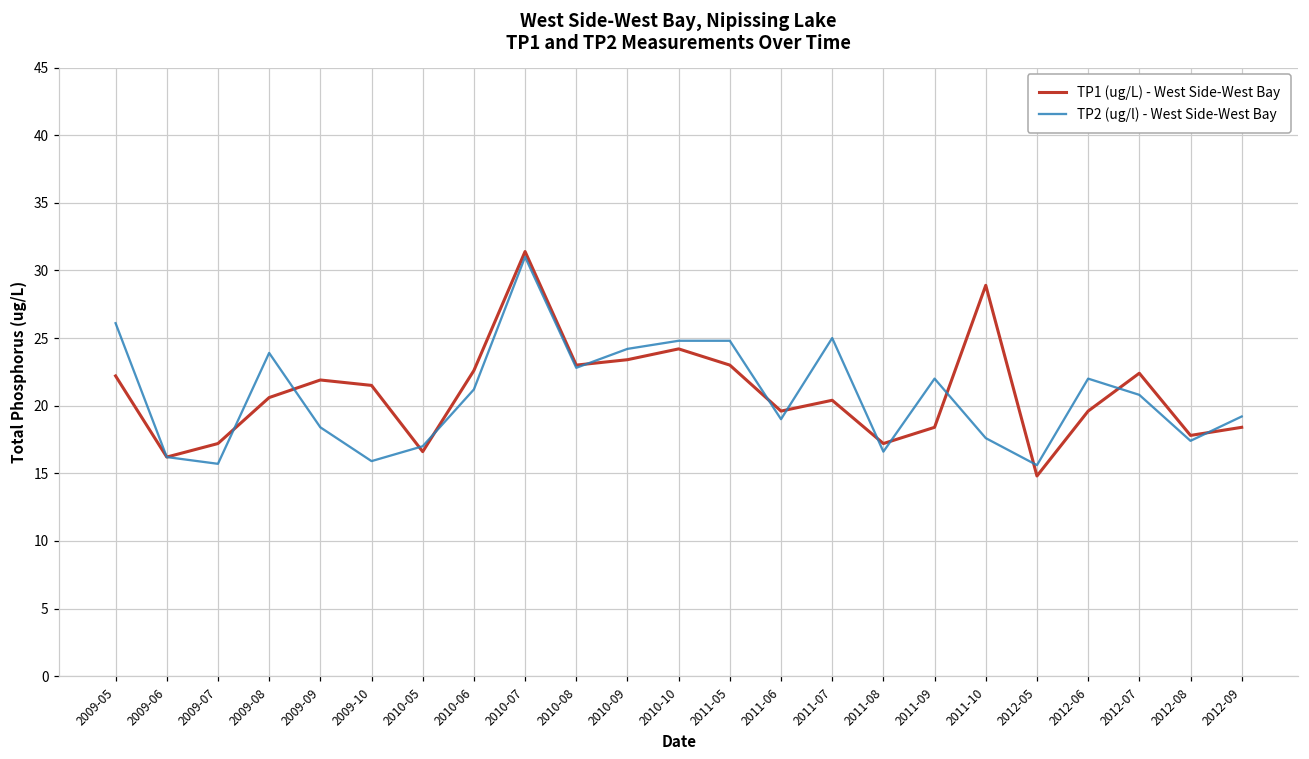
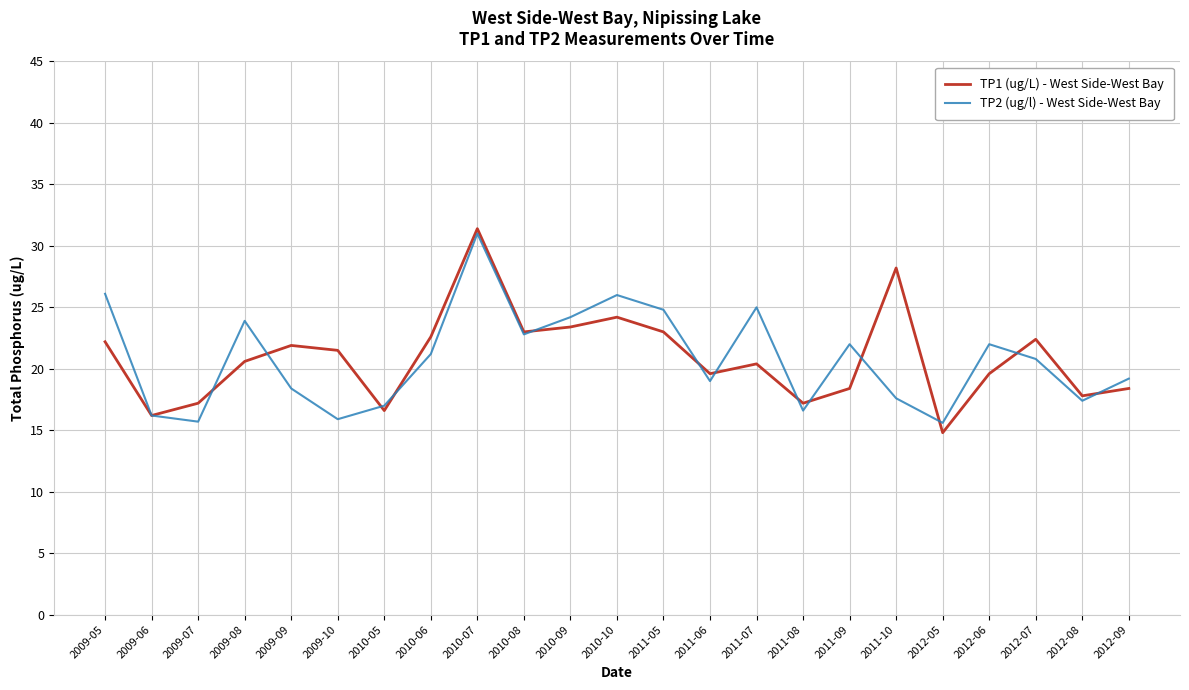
  {
    "TP1 (ug/L) - West Side-West Bay": {
      "2009-05": 22.2,
      "2009-07": 17.2,
      "2009-08": 20.6,
      "2009-09": 21.9,
      "2009-10": 21.5,
      "2010-05": 16.6,
      "2010-06": 22.6,
      "2010-07": 31.4,
      "2010-09": 23.4,
      "2010-10": 24.2,
      "2011-05": 23.0,
      "2011-06": 19.6,
      "2011-07": 20.4,
      "2011-08": 17.2,
      "2011-09": 18.4,
-     "2011-10": 28.9,
+     "2011-10": 28.2,
      "2012-05": 14.8,
      "2012-06": 19.6,
      "2012-07": 22.4,
      "2012-08": 17.8,
      "2012-09": 18.4
    },
    "TP2 (ug/l) - West Side-West Bay": {
      "2009-05": 26.1,
      "2009-07": 15.7,
      "2009-08": 23.9,
      "2009-09": 18.4,
      "2009-10": 15.9,
      "2010-05": 17.0,
      "2010-06": 21.2,
      "2010-07": 31.0,
      "2010-09": 24.2,
-     "2010-10": 24.8,
+     "2010-10": 26.0,
      "2011-05": 24.8,
      "2011-06": 19.0,
      "2011-07": 25.0,
      "2011-08": 16.6,
      "2011-09": 22.0,
      "2011-10": 17.6,
      "2012-05": 15.6,
      "2012-06": 22.0,
      "2012-07": 20.8,
      "2012-08": 17.4,
      "2012-09": 19.2
    }
  }
